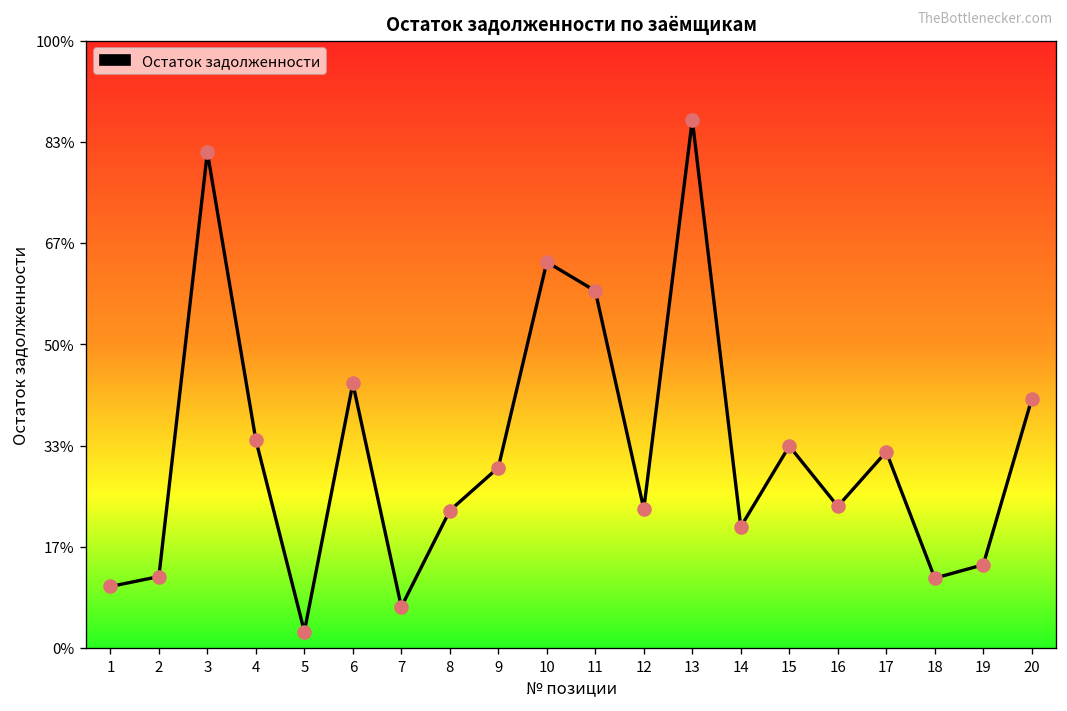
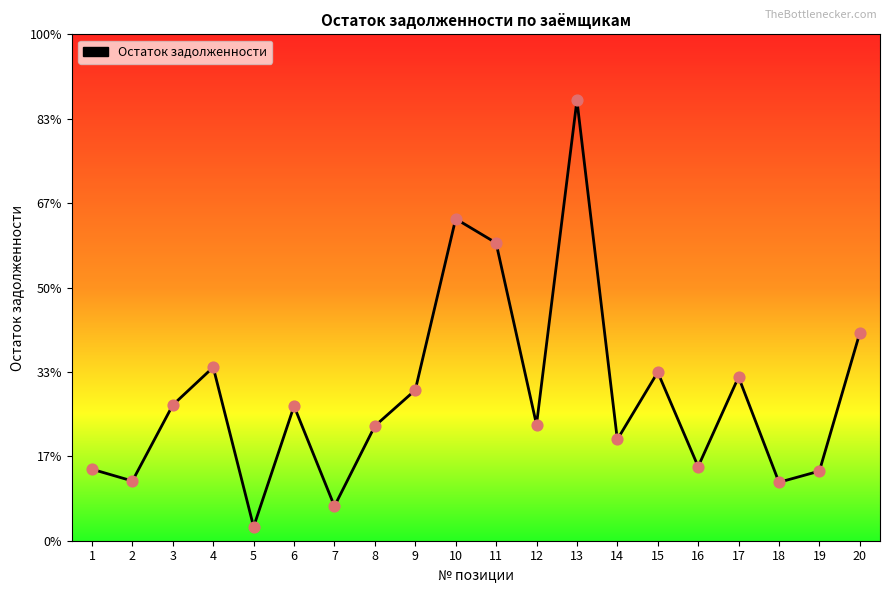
  {
-   "1": "10%",
+   "1": "14%",
    "2": "12%",
-   "3": "82%",
+   "3": "27%",
    "4": "34%",
    "5": "3%",
-   "6": "44%",
+   "6": "27%",
    "7": "7%",
    "8": "23%",
    "9": "30%",
    "10": "64%",
    "11": "59%",
    "12": "23%",
    "13": "87%",
    "14": "20%",
    "15": "33%",
-   "16": "23%",
+   "16": "15%",
    "17": "32%",
    "18": "12%",
    "19": "14%",
    "20": "41%"
  }
